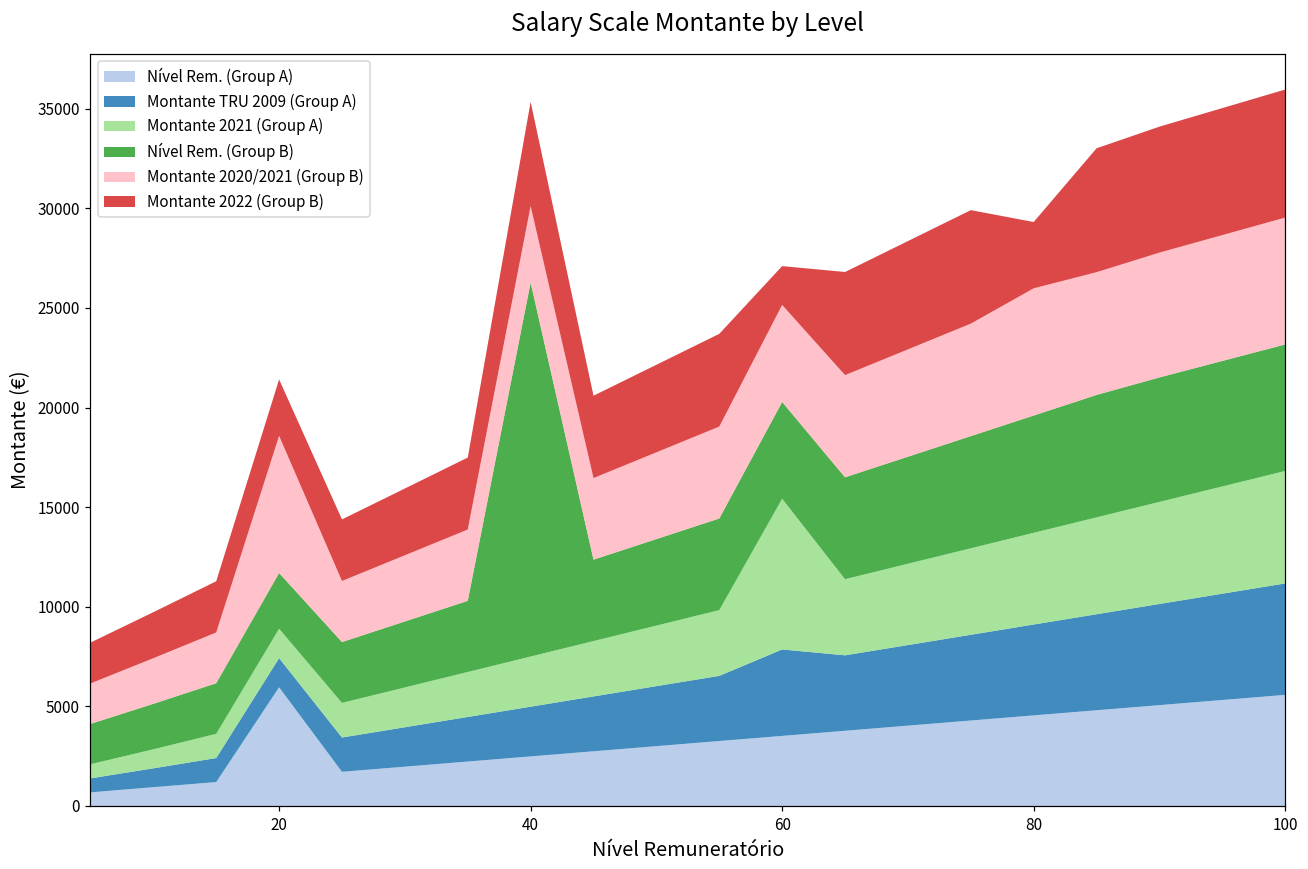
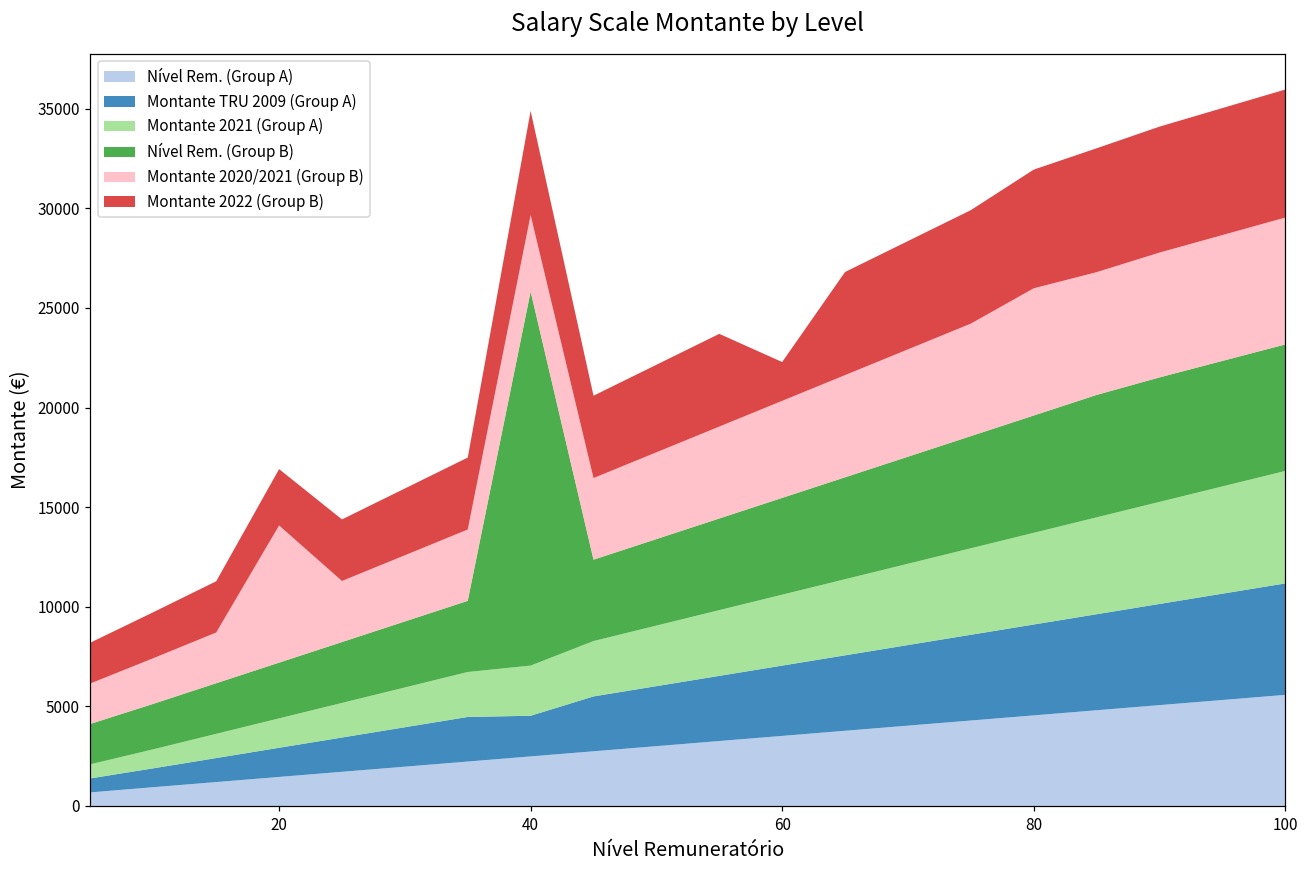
  {
    "Nível Rem. (Group A)": {
-     "20": 6000,
+     "20": 1500,
      "40": 2500,
      "60": 3500,
      "80": 4500,
      "100": 5600
    },
    "Montante TRU 2009 (Group A)": {
      "20": 1500,
-     "40": 2500,
-     "60": 4300,
+     "40": 2000,
+     "60": 3500,
      "80": 4600,
      "100": 5600
    },
    "Montante 2021 (Group A)": {
      "20": 1500,
      "40": 2500,
-     "60": 7600,
+     "60": 3600,
      "80": 4600,
      "100": 5600
    },
    "Nível Rem. (Group B)": {
      "20": 2800,
      "40": 18800,
      "60": 4900,
      "80": 5900,
      "100": 6400
    },
    "Montante 2020/2021 (Group B)": {
      "20": 6900,
      "40": 3800,
      "60": 4900,
      "80": 6400,
      "100": 6400
    },
    "Montante 2022 (Group B)": {
      "20": 2800,
      "40": 5200,
      "60": 1900,
-     "80": 3300,
+     "80": 6000,
      "100": 6400
    }
  }
